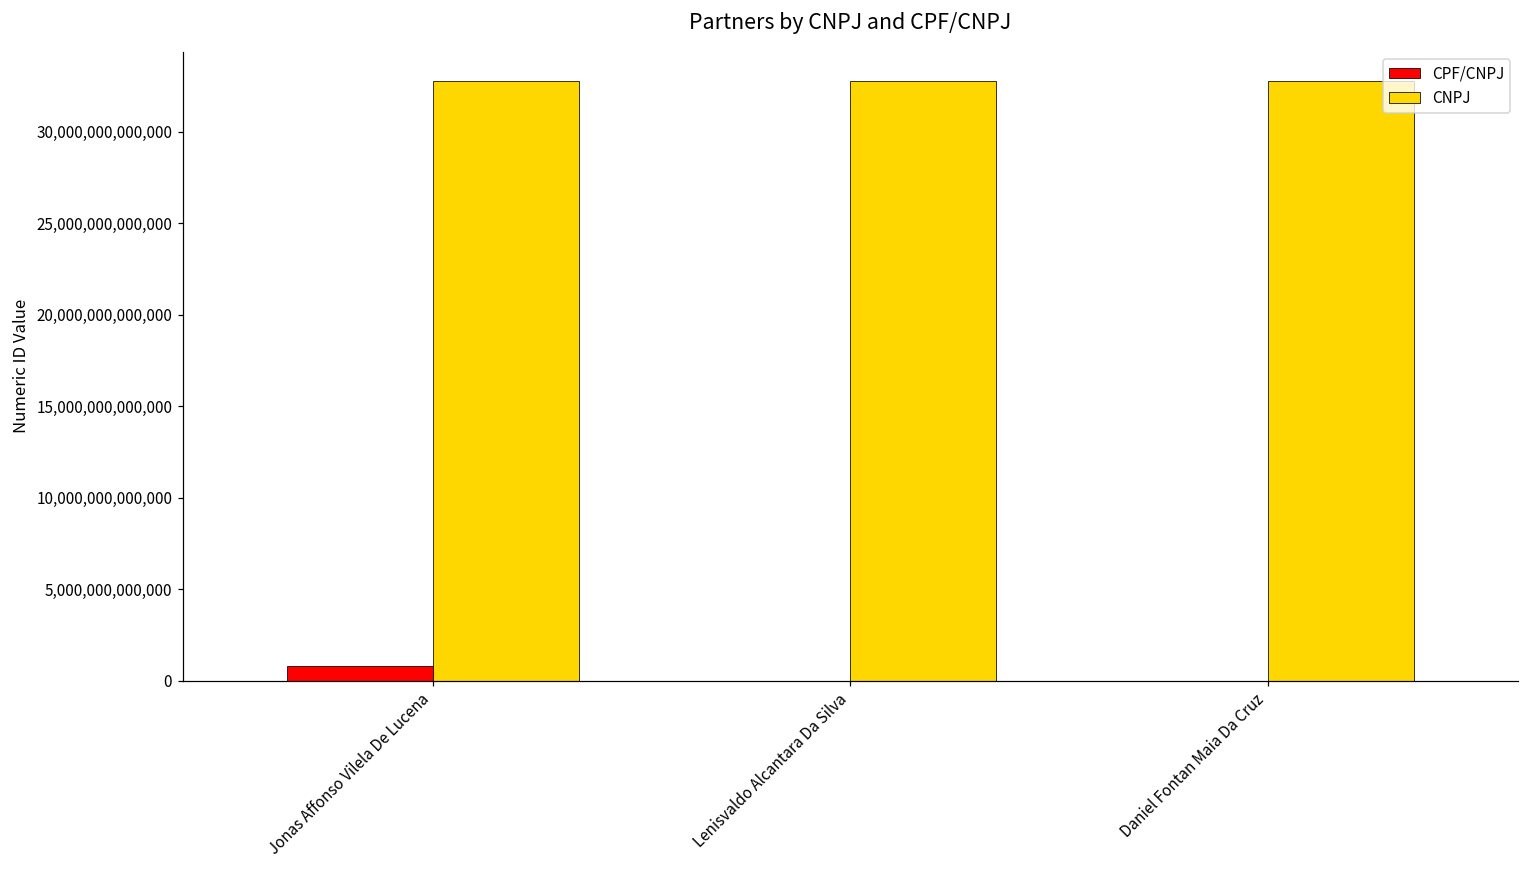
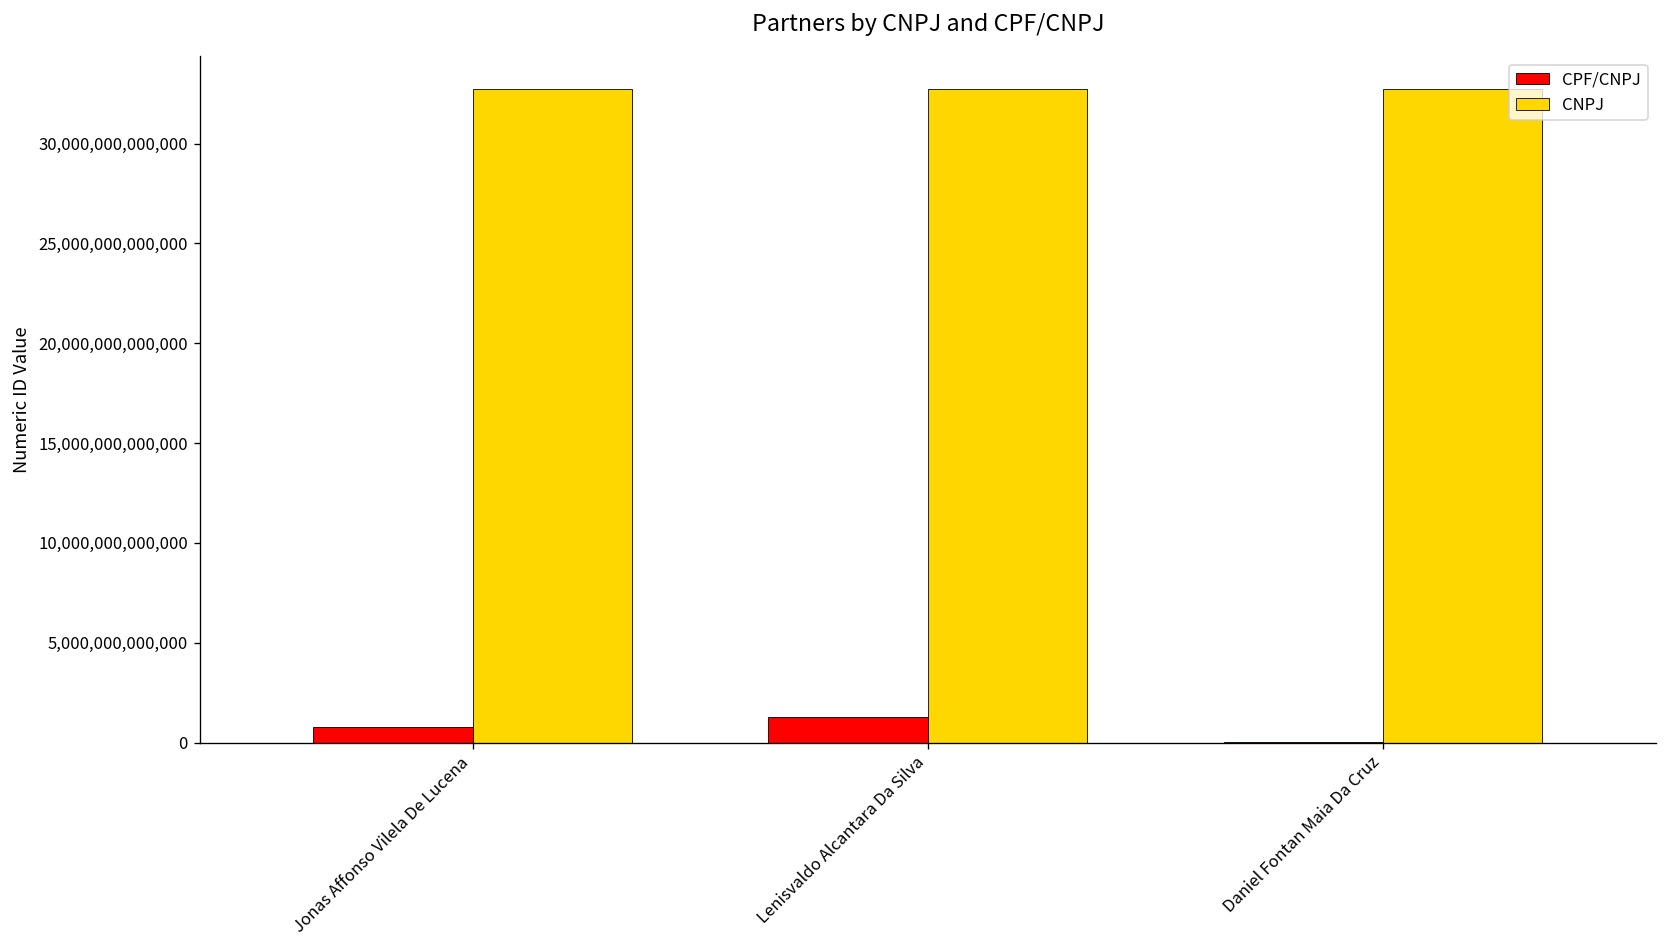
  {
    "CPF/CNPJ": {
      "Jonas Affonso Vilela De Lucena": "800,000,000,000",
-     "Lenisvaldo Alcantara Da Silva": "0"
+     "Lenisvaldo Alcantara Da Silva": "1,300,000,000,000"
    },
    "CNPJ": {
      "Jonas Affonso Vilela De Lucena": "32,700,000,000,000",
      "Lenisvaldo Alcantara Da Silva": "32,700,000,000,000",
      "Daniel Fontan Maia Da Cruz": "32,700,000,000,000"
    }
  }
